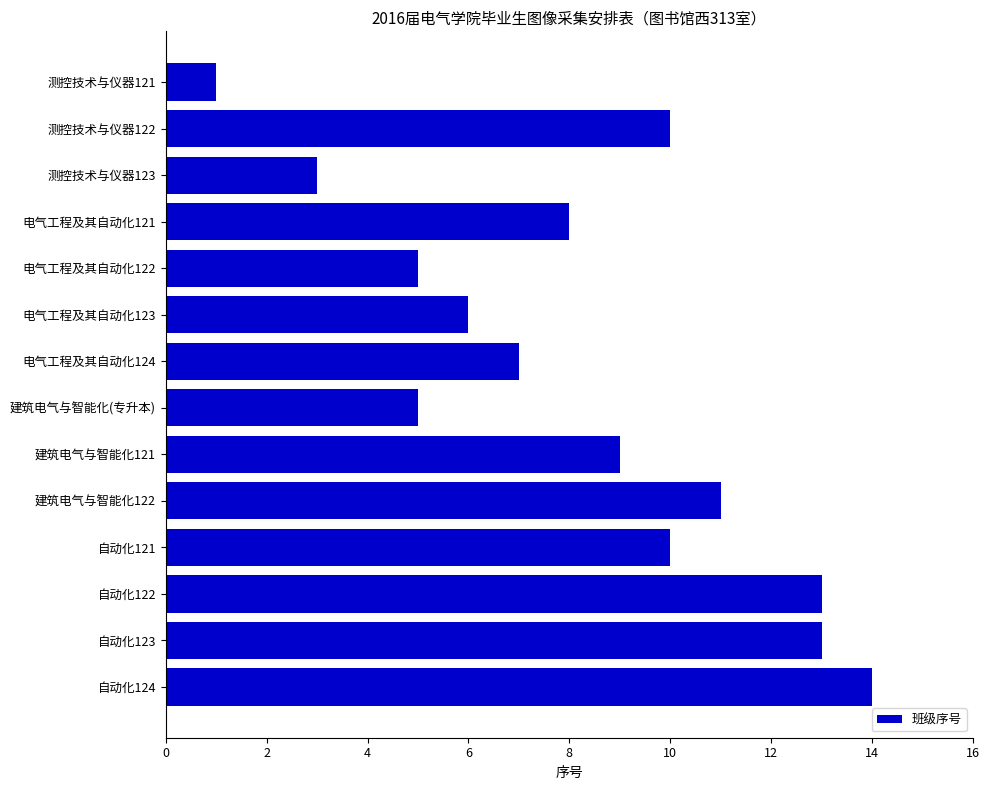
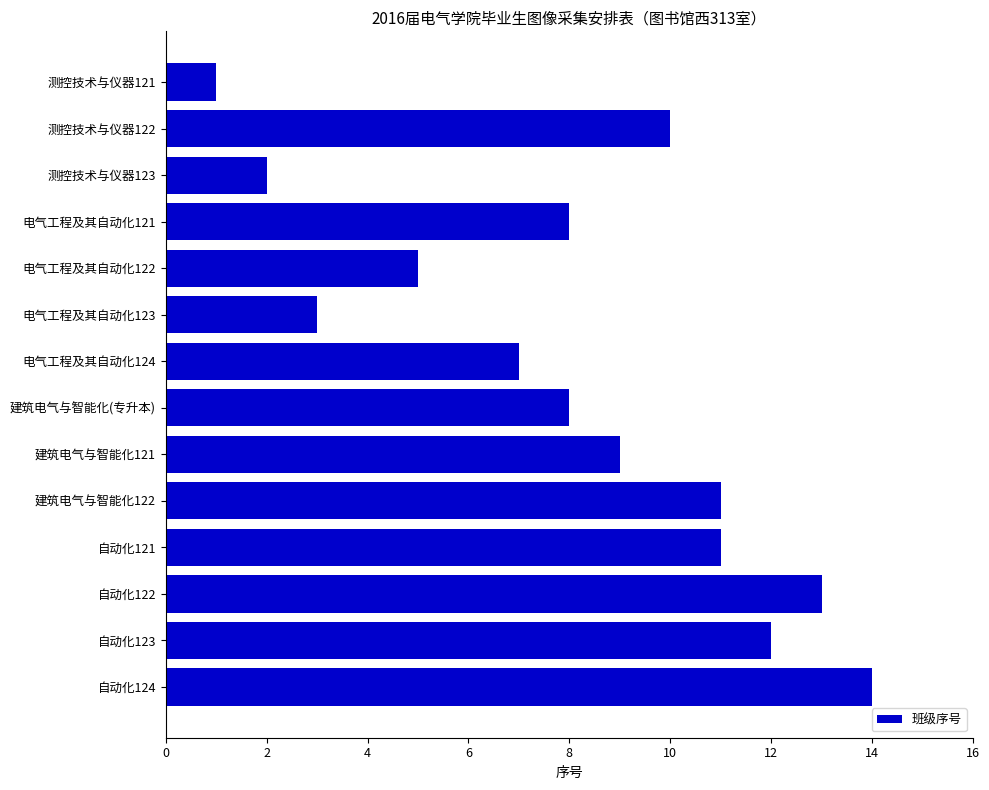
  {
    "测控技术与仪器121": 1,
    "测控技术与仪器122": 10,
-   "测控技术与仪器123": 3,
+   "测控技术与仪器123": 2,
    "电气工程及其自动化121": 8,
    "电气工程及其自动化122": 5,
-   "电气工程及其自动化123": 6,
+   "电气工程及其自动化123": 3,
    "电气工程及其自动化124": 7,
-   "建筑电气与智能化(专升本)": 5,
+   "建筑电气与智能化(专升本)": 8,
    "建筑电气与智能化121": 9,
    "建筑电气与智能化122": 11,
-   "自动化121": 10,
+   "自动化121": 11,
    "自动化122": 13,
-   "自动化123": 13,
+   "自动化123": 12,
    "自动化124": 14
  }
